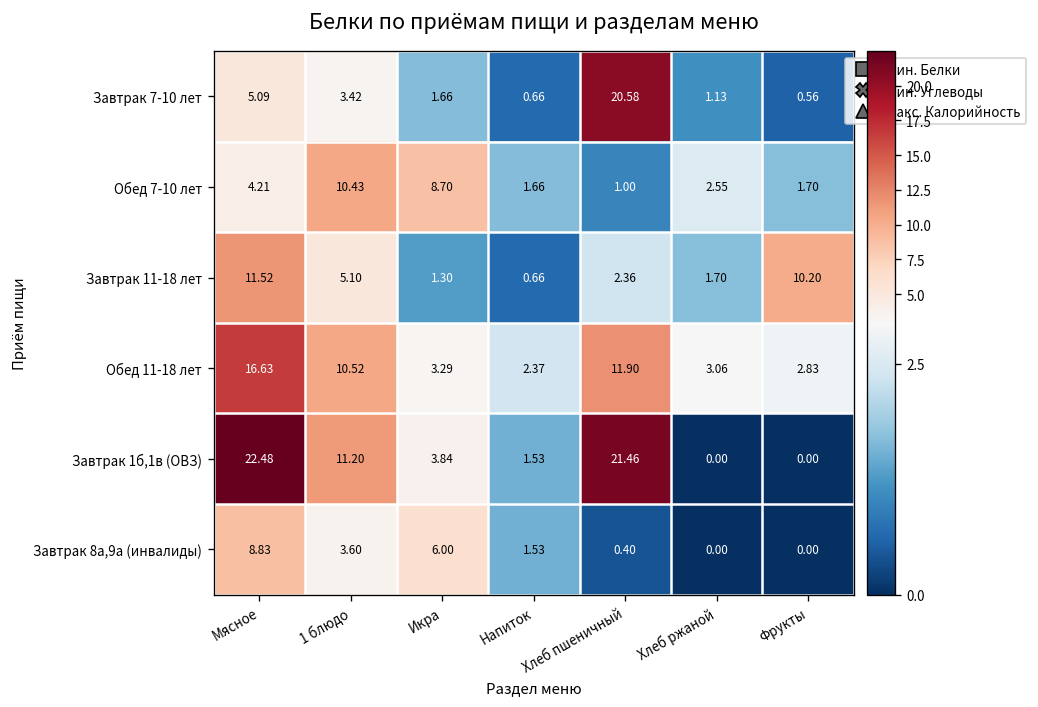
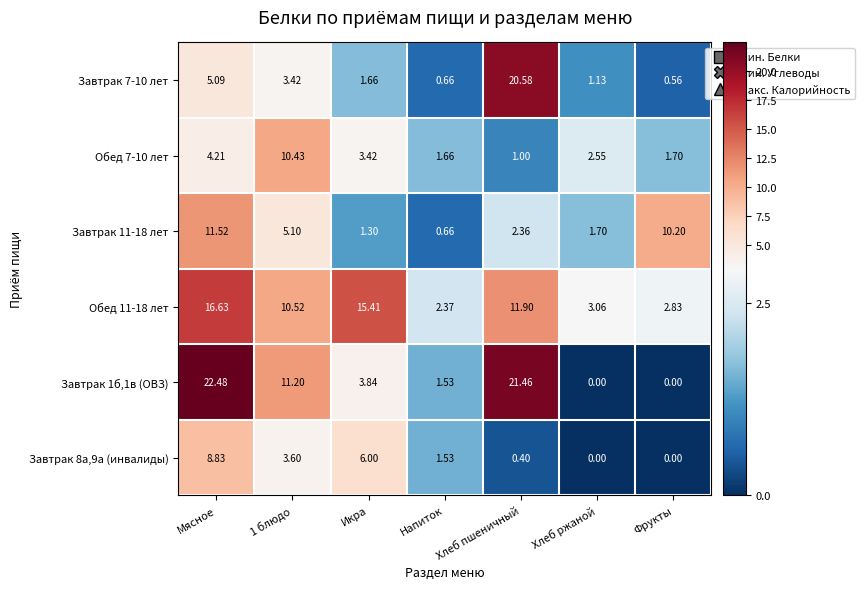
  {
    "Завтрак 7-10 лет": {
      "Мясное": 5.09,
      "1 блюдо": 3.42,
      "Икра": 1.66,
      "Напиток": 0.66,
      "Хлеб пшеничный": 20.58,
      "Хлеб ржаной": 1.13,
      "Фрукты": 0.56
    },
    "Обед 7-10 лет": {
      "Мясное": 4.21,
      "1 блюдо": 10.43,
-     "Икра": 8.70,
+     "Икра": 3.42,
      "Напиток": 1.66,
      "Хлеб пшеничный": 1.00,
      "Хлеб ржаной": 2.55,
      "Фрукты": 1.70
    },
    "Завтрак 11-18 лет": {
      "Мясное": 11.52,
      "1 блюдо": 5.10,
      "Икра": 1.30,
      "Напиток": 0.66,
      "Хлеб пшеничный": 2.36,
      "Хлеб ржаной": 1.70,
      "Фрукты": 10.20
    },
    "Обед 11-18 лет": {
      "Мясное": 16.63,
      "1 блюдо": 10.52,
-     "Икра": 3.29,
+     "Икра": 15.41,
      "Напиток": 2.37,
      "Хлеб пшеничный": 11.90,
      "Хлеб ржаной": 3.06,
      "Фрукты": 2.83
    },
    "Завтрак 1б,1в (ОВЗ)": {
      "Мясное": 22.48,
      "1 блюдо": 11.20,
      "Икра": 3.84,
      "Напиток": 1.53,
      "Хлеб пшеничный": 21.46,
      "Хлеб ржаной": 0.00,
      "Фрукты": 0.00
    },
    "Завтрак 8а,9а (инвалиды)": {
      "Мясное": 8.83,
      "1 блюдо": 3.60,
      "Икра": 6.00,
      "Напиток": 1.53,
      "Хлеб пшеничный": 0.40,
      "Хлеб ржаной": 0.00,
      "Фрукты": 0.00
    }
  }
